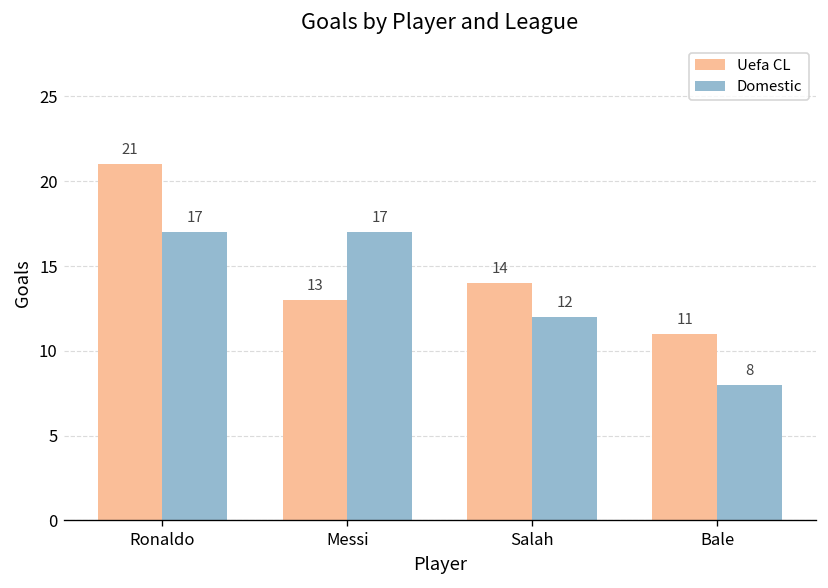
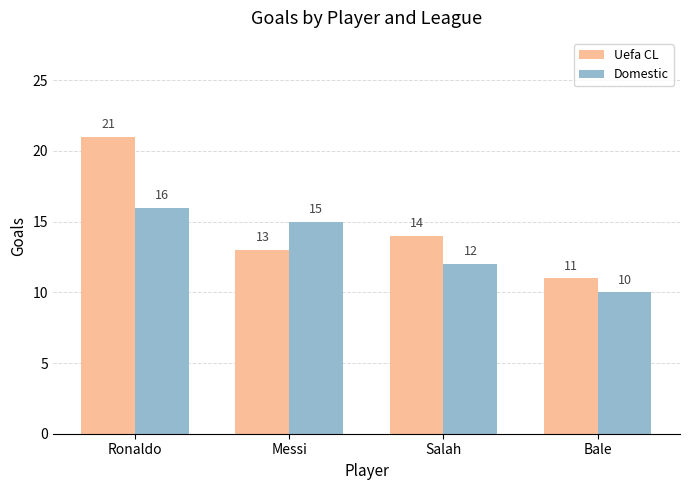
  {
    "Uefa CL": {
      "Ronaldo": 21,
      "Messi": 13,
      "Salah": 14,
      "Bale": 11
    },
    "Domestic": {
-     "Ronaldo": 17,
-     "Messi": 17,
+     "Ronaldo": 16,
+     "Messi": 15,
      "Salah": 12,
-     "Bale": 8
+     "Bale": 10
    }
  }
